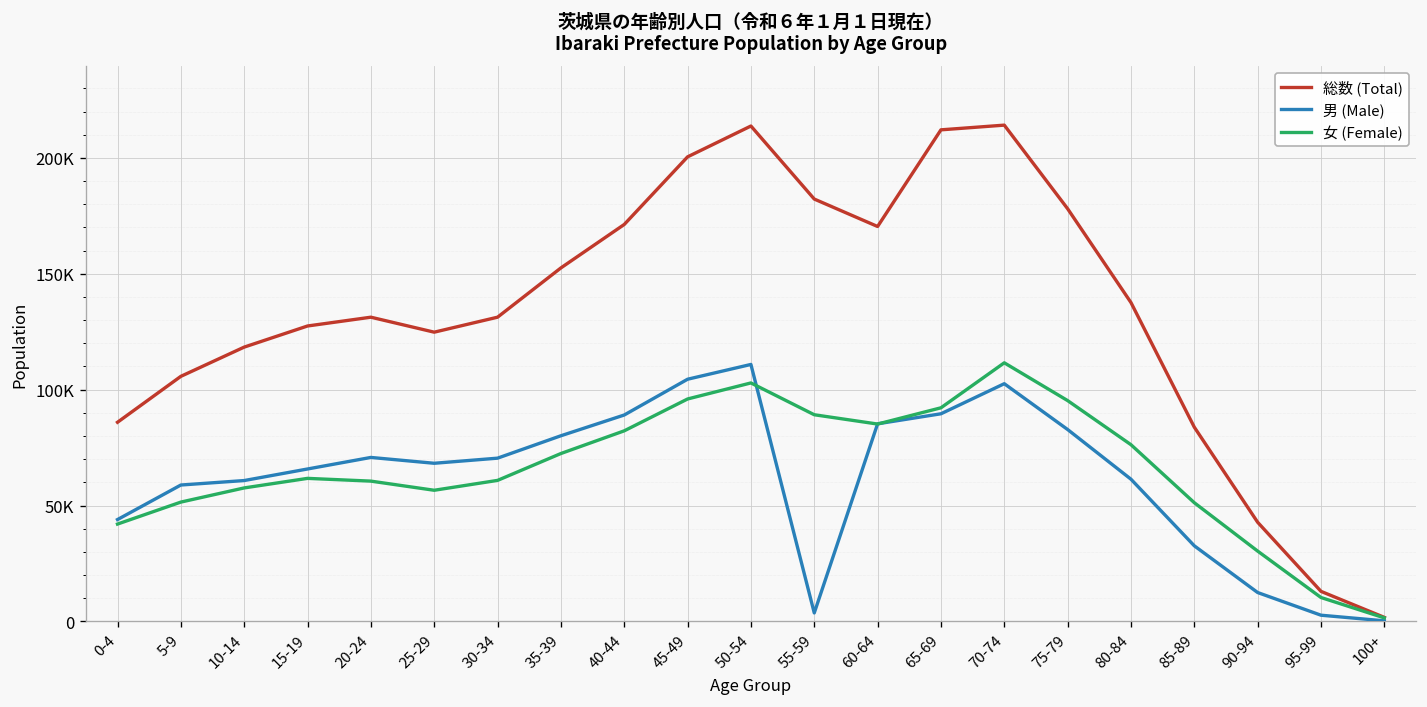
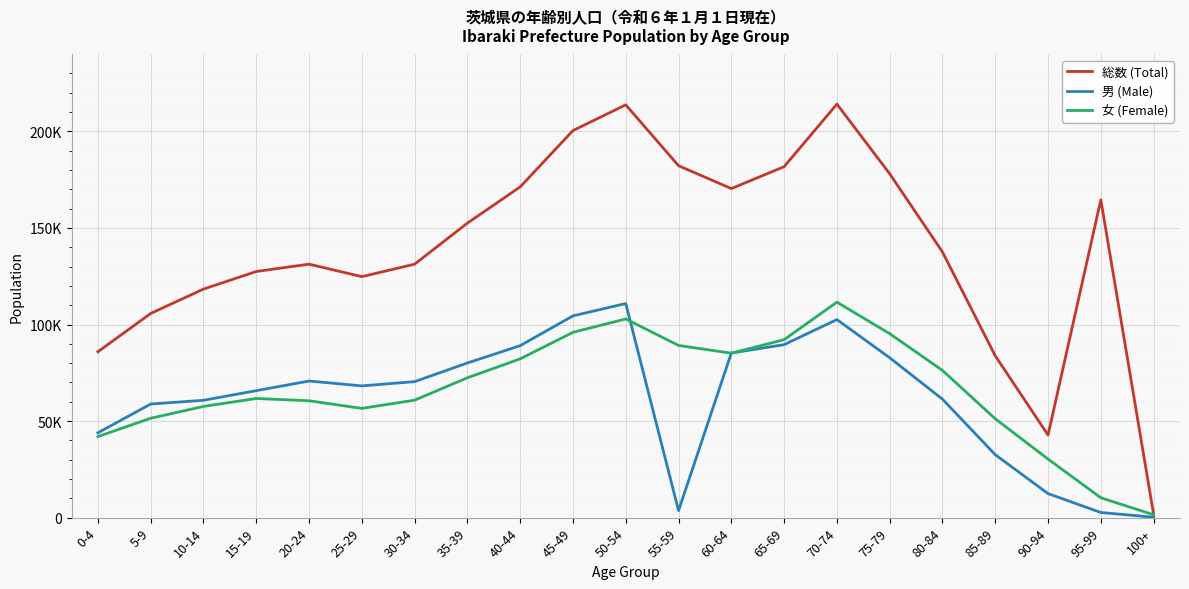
  {
    "総数 (Total)": {
      "0-4": 86000,
      "5-9": 106000,
      "10-14": 118000,
      "15-19": 127000,
      "20-24": 131000,
      "25-29": 125000,
      "30-34": 131000,
      "35-39": 153000,
      "40-44": 171000,
      "45-49": 200000,
      "50-54": 214000,
      "55-59": 182000,
      "60-64": 170000,
-     "65-69": 212000,
+     "65-69": 182000,
      "70-74": 214000,
      "75-79": 178000,
      "80-84": 138000,
      "85-89": 84000,
      "90-94": 43000,
-     "95-99": 13000
+     "95-99": 165000
    },
    "男 (Male)": {
      "0-4": 44000,
      "5-9": 59000,
      "10-14": 61000,
      "15-19": 66000,
      "20-24": 71000,
      "25-29": 68000,
      "30-34": 70000,
      "35-39": 80000,
      "40-44": 89000,
      "45-49": 104000,
      "50-54": 111000,
      "55-59": 4000,
      "65-69": 90000,
      "70-74": 103000,
      "75-79": 83000,
      "80-84": 61000,
      "85-89": 33000,
      "90-94": 12000,
      "95-99": 3000
    },
    "女 (Female)": {
      "0-4": 42000,
      "5-9": 51000,
      "10-14": 58000,
      "15-19": 62000,
      "20-24": 61000,
      "25-29": 57000,
      "30-34": 61000,
      "35-39": 72000,
      "40-44": 82000,
      "45-49": 96000,
      "50-54": 103000,
      "55-59": 89000,
      "65-69": 92000,
      "70-74": 112000,
      "75-79": 95000,
      "80-84": 76000,
      "85-89": 51000,
      "90-94": 30000,
      "95-99": 10000
    }
  }
